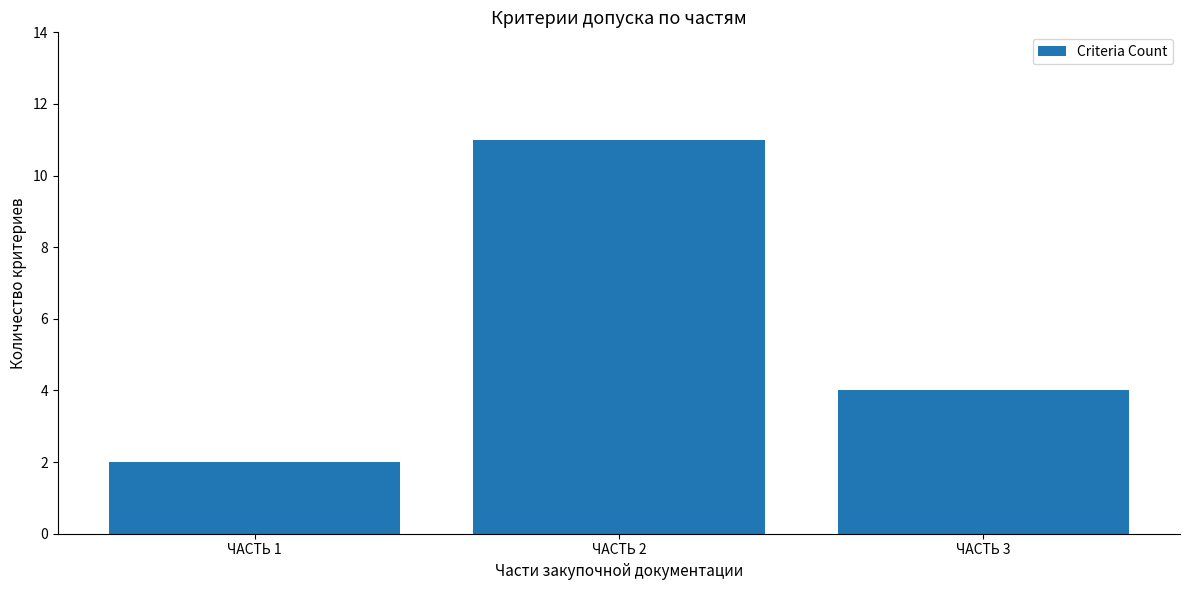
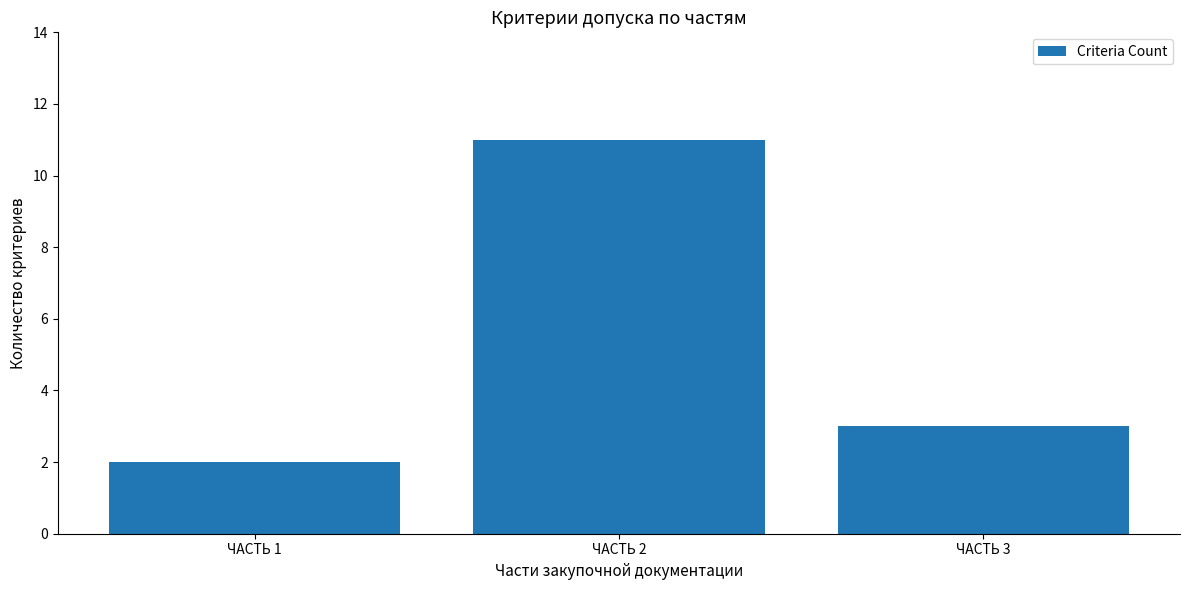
  {
    "ЧАСТЬ 1": 2,
    "ЧАСТЬ 2": 11,
-   "ЧАСТЬ 3": 4
+   "ЧАСТЬ 3": 3
  }
